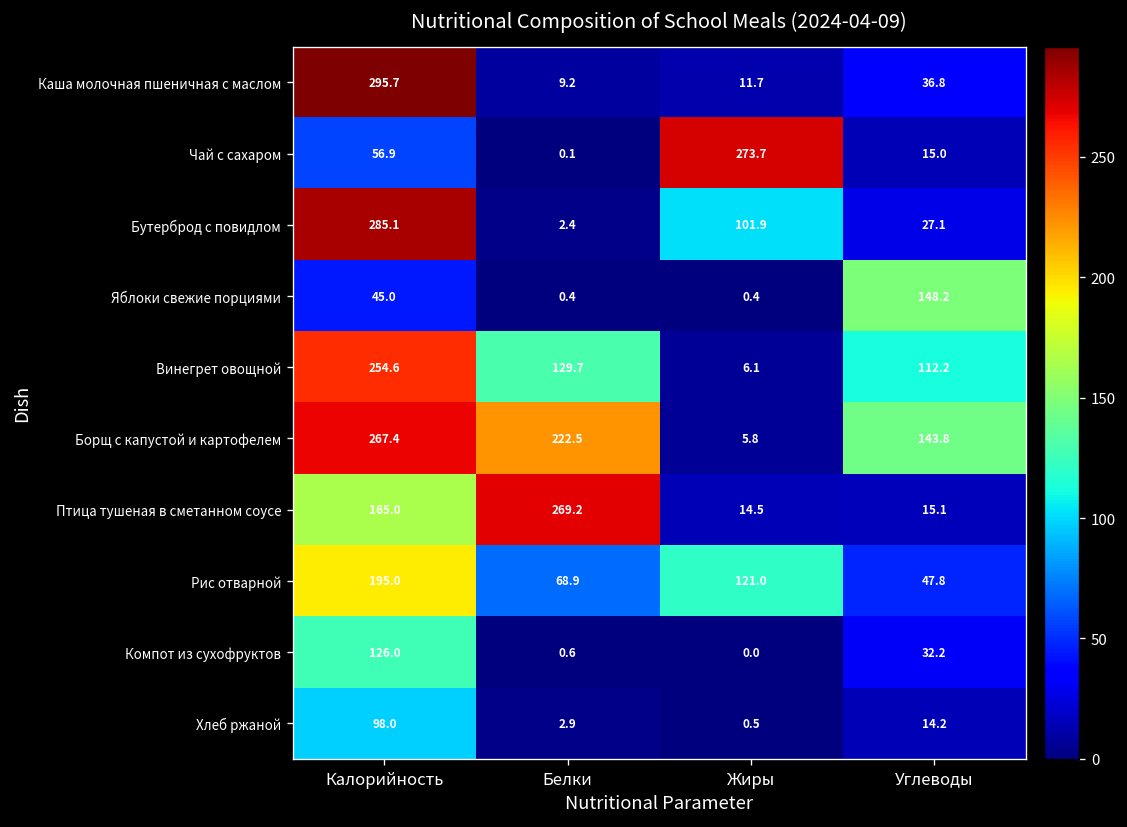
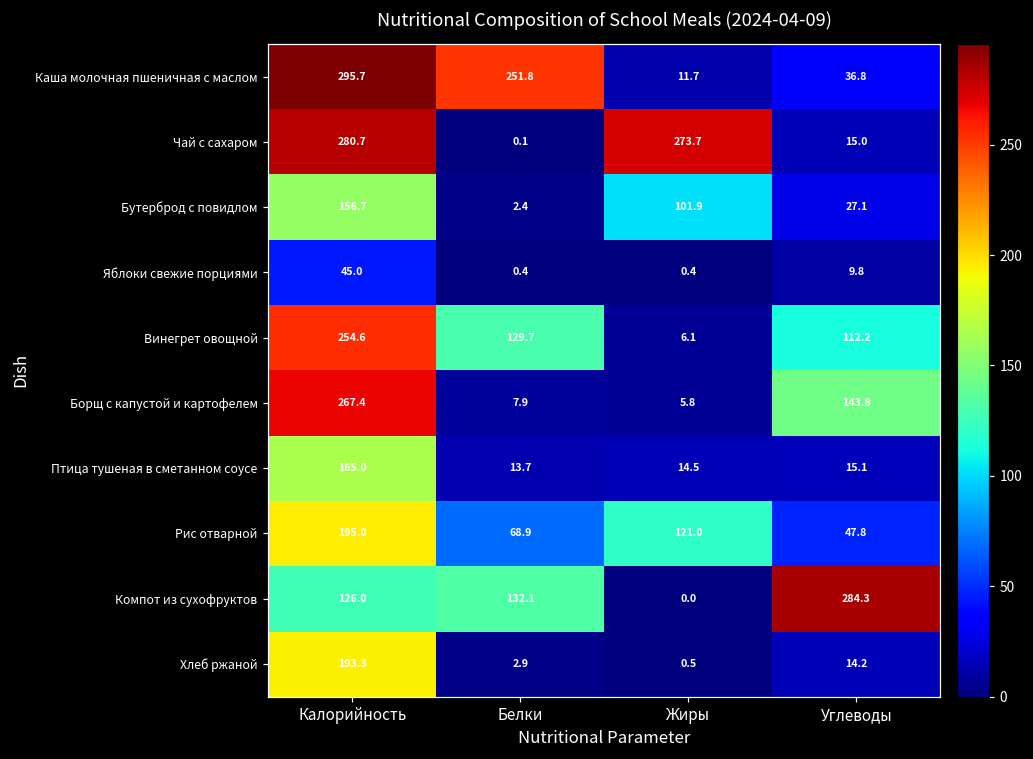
  {
    "Каша молочная пшеничная с маслом": {
      "Калорийность": 295.7,
-     "Белки": 9.2,
+     "Белки": 251.8,
      "Жиры": 11.7,
      "Углеводы": 36.8
    },
    "Чай с сахаром": {
-     "Калорийность": 56.9,
+     "Калорийность": 280.7,
      "Белки": 0.1,
      "Жиры": 273.7,
      "Углеводы": 15.0
    },
    "Бутерброд с повидлом": {
-     "Калорийность": 285.1,
+     "Калорийность": 156.7,
      "Белки": 2.4,
      "Жиры": 101.9,
      "Углеводы": 27.1
    },
    "Яблоки свежие порциями": {
      "Калорийность": 45.0,
      "Белки": 0.4,
      "Жиры": 0.4,
-     "Углеводы": 148.2
+     "Углеводы": 9.8
    },
    "Винегрет овощной": {
      "Калорийность": 254.6,
      "Белки": 129.7,
      "Жиры": 6.1,
      "Углеводы": 112.2
    },
    "Борщ с капустой и картофелем": {
      "Калорийность": 267.4,
-     "Белки": 222.5,
+     "Белки": 7.9,
      "Жиры": 5.8,
      "Углеводы": 143.8
    },
    "Птица тушеная в сметанном соусе": {
      "Калорийность": 165.0,
-     "Белки": 269.2,
+     "Белки": 13.7,
      "Жиры": 14.5,
      "Углеводы": 15.1
    },
    "Рис отварной": {
      "Калорийность": 195.0,
      "Белки": 68.9,
      "Жиры": 121.0,
      "Углеводы": 47.8
    },
    "Компот из сухофруктов": {
      "Калорийность": 126.0,
-     "Белки": 0.6,
+     "Белки": 132.1,
      "Жиры": 0.0,
-     "Углеводы": 32.2
+     "Углеводы": 284.3
    },
    "Хлеб ржаной": {
-     "Калорийность": 98.0,
+     "Калорийность": 193.3,
      "Белки": 2.9,
      "Жиры": 0.5,
      "Углеводы": 14.2
    }
  }
